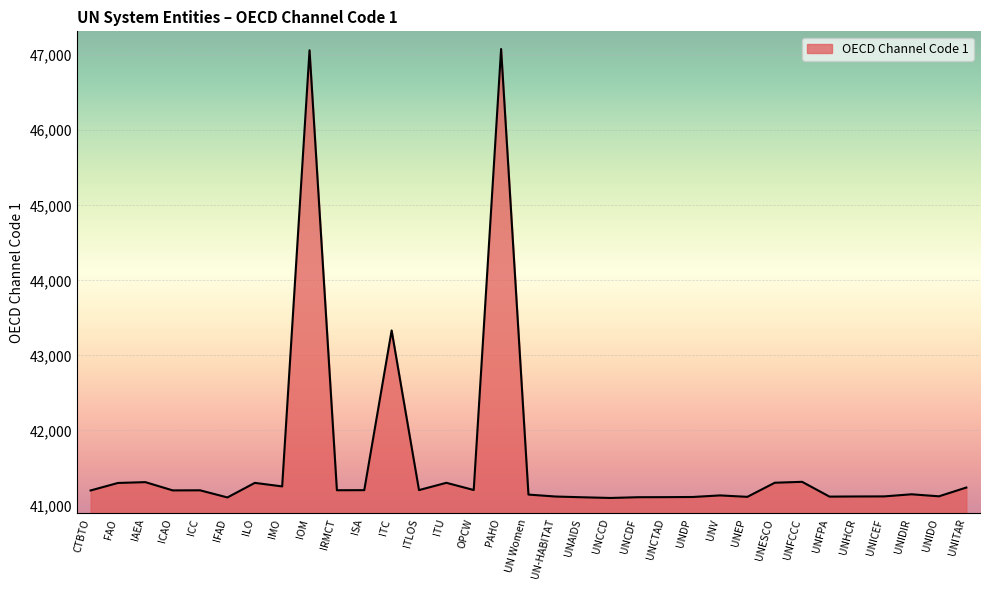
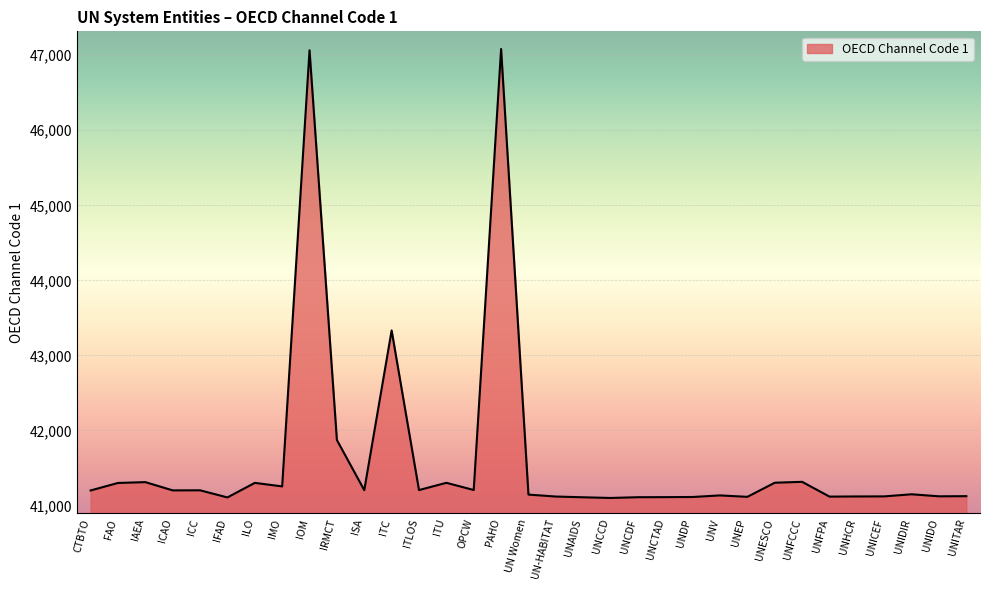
  {
    "CTBTO": "41,200",
    "FAO": "41,300",
    "IAEA": "41,300",
    "ICAO": "41,200",
    "ICC": "41,200",
    "IFAD": "41,100",
    "ILO": "41,300",
    "IMO": "41,300",
    "IOM": "47,100",
-   "IRMCT": "41,200",
+   "IRMCT": "41,900",
    "ISA": "41,200",
    "ITC": "43,300",
    "ITLOS": "41,200",
    "ITU": "41,300",
    "OPCW": "41,200",
    "PAHO": "47,100",
    "UN Women": "41,100",
    "UN-HABITAT": "41,100",
    "UNAIDS": "41,100",
    "UNCCD": "41,100",
    "UNCDF": "41,100",
    "UNCTAD": "41,100",
    "UNDP": "41,100",
    "UNV": "41,100",
    "UNEP": "41,100",
    "UNESCO": "41,300",
    "UNFCCC": "41,300",
    "UNFPA": "41,100",
    "UNHCR": "41,100",
    "UNICEF": "41,100",
    "UNIDIR": "41,200",
    "UNIDO": "41,100",
-   "UNITAR": "41,200"
+   "UNITAR": "41,100"
  }
